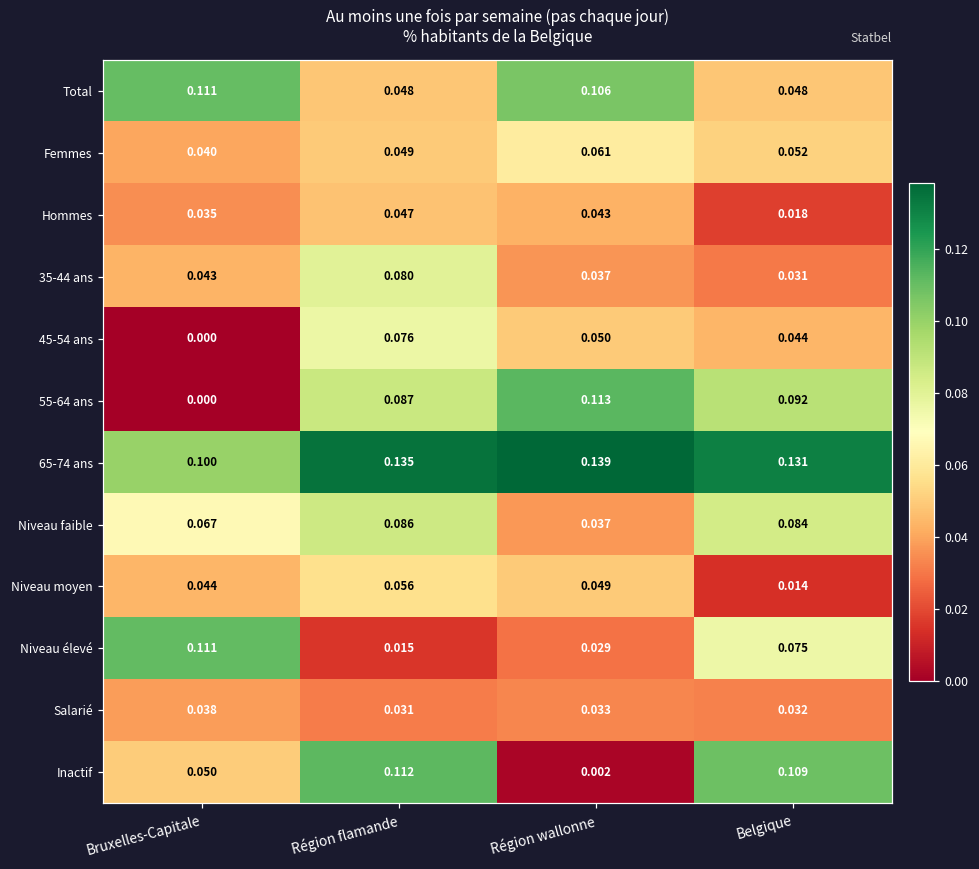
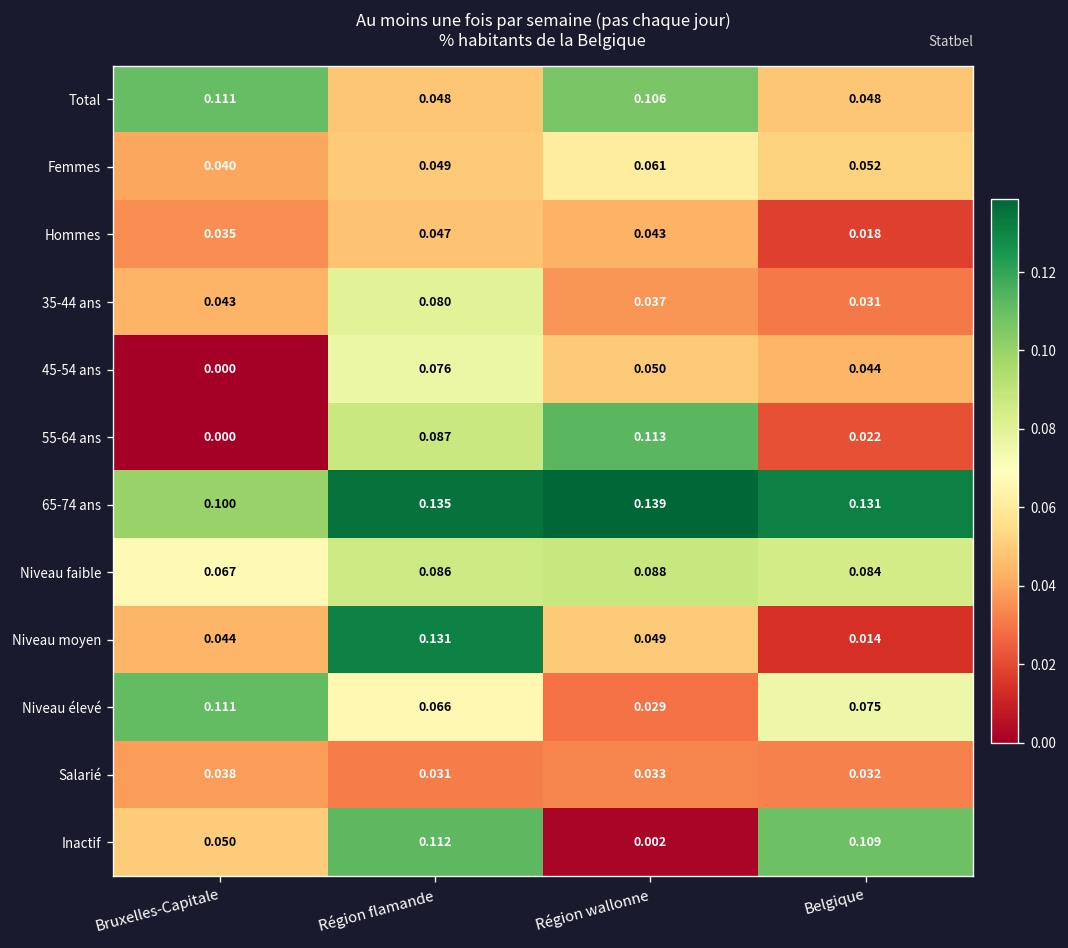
  {
    "Total": {
      "Bruxelles-Capitale": 0.111,
      "Région flamande": 0.048,
      "Région wallonne": 0.106,
      "Belgique": 0.048
    },
    "Femmes": {
      "Bruxelles-Capitale": 0.040,
      "Région flamande": 0.049,
      "Région wallonne": 0.061,
      "Belgique": 0.052
    },
    "Hommes": {
      "Bruxelles-Capitale": 0.035,
      "Région flamande": 0.047,
      "Région wallonne": 0.043,
      "Belgique": 0.018
    },
    "35-44 ans": {
      "Bruxelles-Capitale": 0.043,
      "Région flamande": 0.080,
      "Région wallonne": 0.037,
      "Belgique": 0.031
    },
    "45-54 ans": {
      "Bruxelles-Capitale": 0.000,
      "Région flamande": 0.076,
      "Région wallonne": 0.050,
      "Belgique": 0.044
    },
    "55-64 ans": {
      "Bruxelles-Capitale": 0.000,
      "Région flamande": 0.087,
      "Région wallonne": 0.113,
-     "Belgique": 0.092
+     "Belgique": 0.022
    },
    "65-74 ans": {
      "Bruxelles-Capitale": 0.100,
      "Région flamande": 0.135,
      "Région wallonne": 0.139,
      "Belgique": 0.131
    },
    "Niveau faible": {
      "Bruxelles-Capitale": 0.067,
      "Région flamande": 0.086,
-     "Région wallonne": 0.037,
+     "Région wallonne": 0.088,
      "Belgique": 0.084
    },
    "Niveau moyen": {
      "Bruxelles-Capitale": 0.044,
-     "Région flamande": 0.056,
+     "Région flamande": 0.131,
      "Région wallonne": 0.049,
      "Belgique": 0.014
    },
    "Niveau élevé": {
      "Bruxelles-Capitale": 0.111,
-     "Région flamande": 0.015,
+     "Région flamande": 0.066,
      "Région wallonne": 0.029,
      "Belgique": 0.075
    },
    "Salarié": {
      "Bruxelles-Capitale": 0.038,
      "Région flamande": 0.031,
      "Région wallonne": 0.033,
      "Belgique": 0.032
    },
    "Inactif": {
      "Bruxelles-Capitale": 0.050,
      "Région flamande": 0.112,
      "Région wallonne": 0.002,
      "Belgique": 0.109
    }
  }
